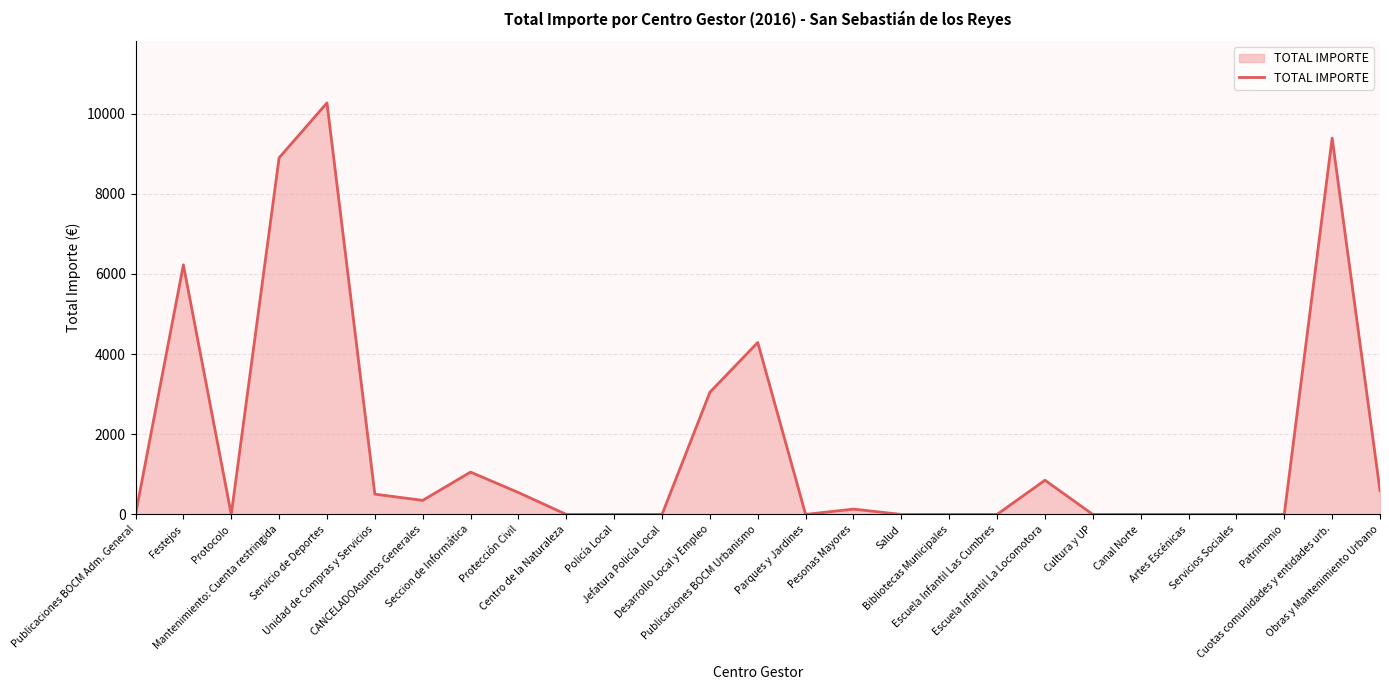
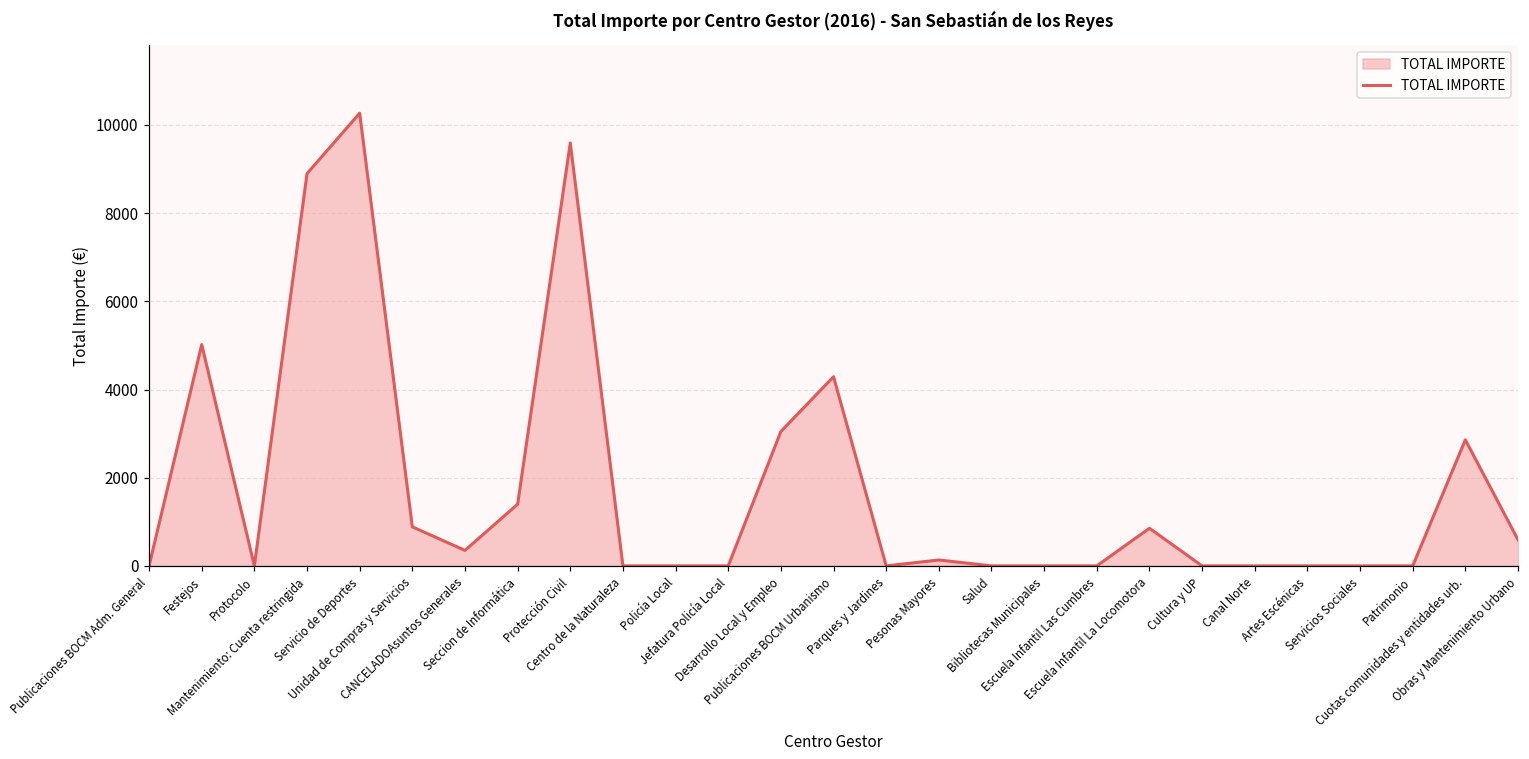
  {
    "Publicaciones BOCM Adm. General": 0,
-   "Festejos": 6200,
+   "Festejos": 5000,
    "Protocolo": 0,
    "Mantenimiento: Cuenta restringida": 8900,
    "Servicio de Deportes": 10300,
-   "Unidad de Compras y Servicios": 500,
+   "Unidad de Compras y Servicios": 900,
    "CANCELADOAsuntos Generales": 400,
-   "Seccion de Informática": 1100,
-   "Protección Civil": 500,
+   "Seccion de Informática": 1400,
+   "Protección Civil": 9600,
    "Centro de la Naturaleza": 0,
    "Policía Local": 0,
    "Jefatura Policía Local": 0,
    "Desarrollo Local y Empleo": 3000,
    "Publicaciones BOCM Urbanismo": 4300,
    "Parques y Jardines": 0,
    "Pesonas Mayores": 100,
    "Salud": 0,
    "Bibliotecas Municipales": 0,
    "Escuela Infantil Las Cumbres": 0,
    "Escuela Infantil La Locomotora": 900,
    "Cultura y UP": 0,
    "Canal Norte": 0,
    "Artes Escénicas": 0,
    "Servicios Sociales": 0,
    "Patrimonio": 0,
-   "Cuotas comunidades y entidades urb.": 9400,
+   "Cuotas comunidades y entidades urb.": 2900,
    "Obras y Mantenimiento Urbano": 600
  }
